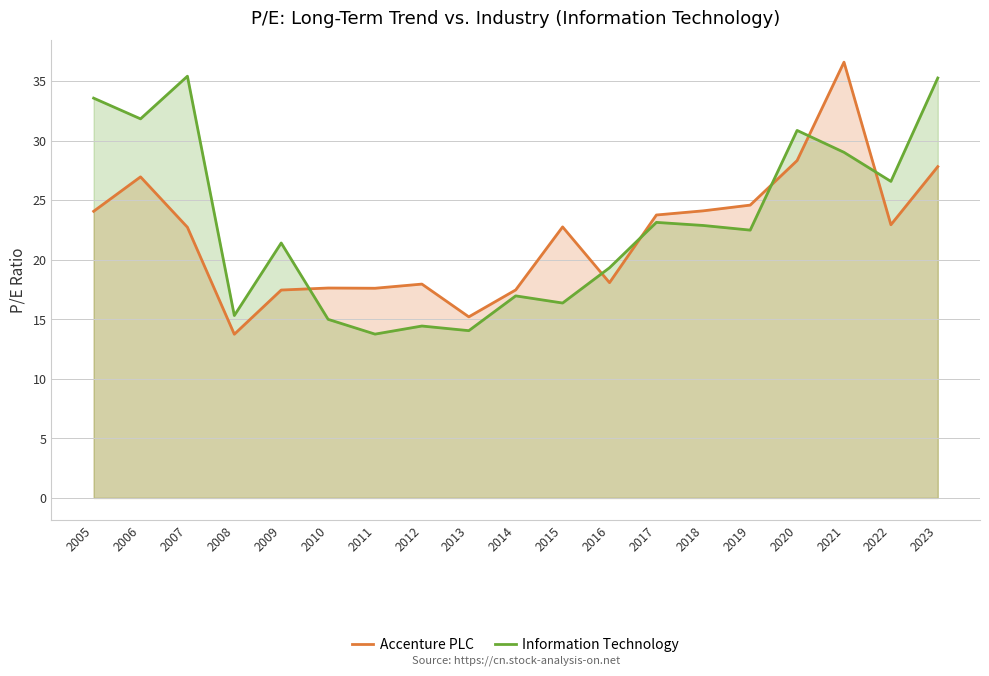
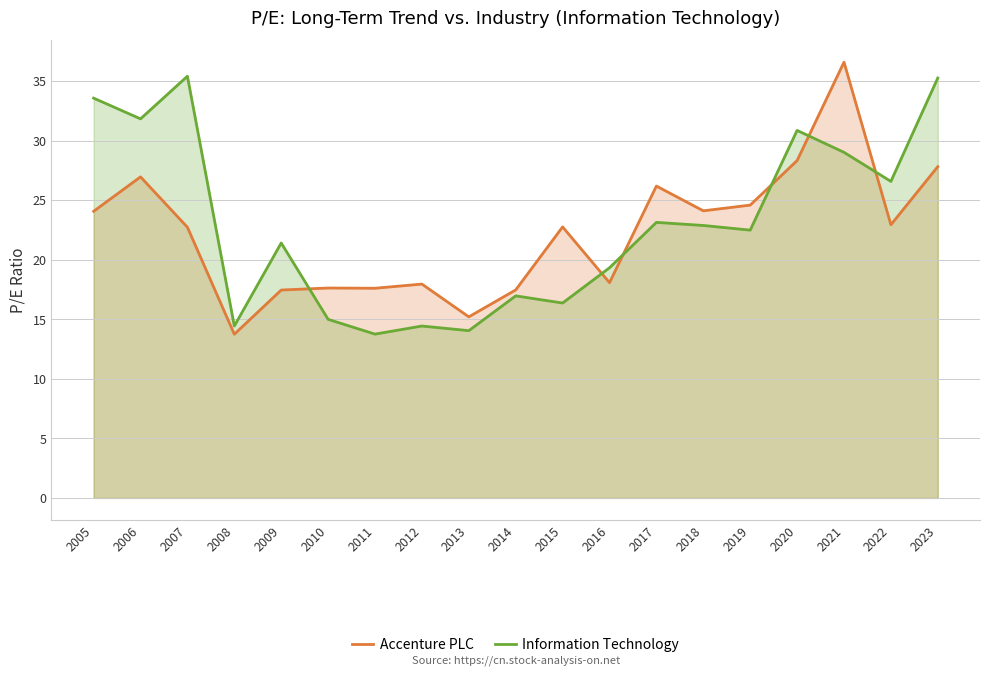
  {
    "Accenture PLC": {
      "2005": 24.1,
      "2006": 27.0,
      "2007": 22.7,
      "2008": 13.7,
      "2009": 17.5,
      "2010": 17.6,
      "2011": 17.6,
      "2012": 18.0,
      "2013": 15.2,
      "2014": 17.5,
      "2015": 22.8,
      "2016": 18.1,
-     "2017": 23.8,
+     "2017": 26.2,
      "2018": 24.1,
      "2019": 24.6,
      "2020": 28.3,
      "2021": 36.6,
      "2022": 22.9,
      "2023": 27.8
    },
    "Information Technology": {
      "2005": 33.6,
      "2006": 31.8,
      "2007": 35.4,
-     "2008": 15.3,
+     "2008": 14.4,
      "2009": 21.4,
      "2010": 15.0,
      "2011": 13.8,
      "2012": 14.4,
      "2013": 14.0,
      "2014": 17.0,
      "2015": 16.4,
      "2016": 19.3,
      "2017": 23.1,
      "2018": 22.9,
      "2019": 22.5,
      "2020": 30.9,
      "2021": 29.0,
      "2022": 26.6,
      "2023": 35.3
    }
  }
